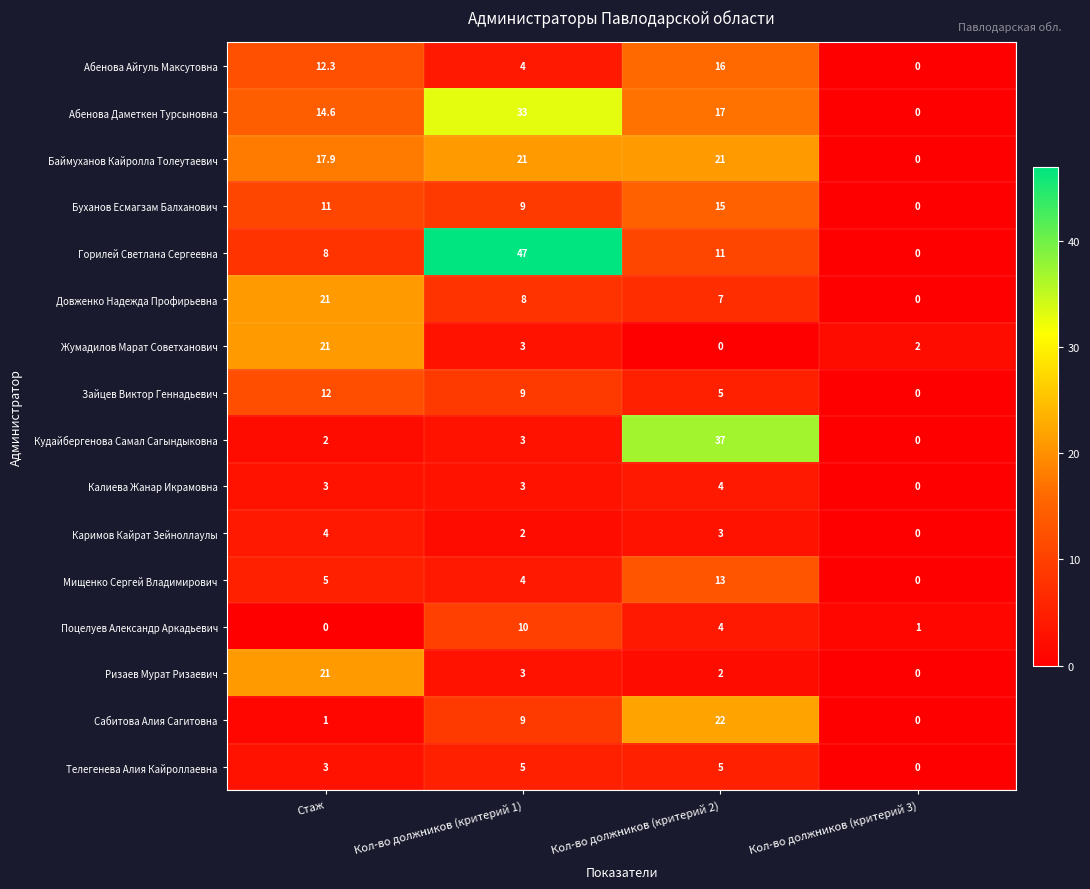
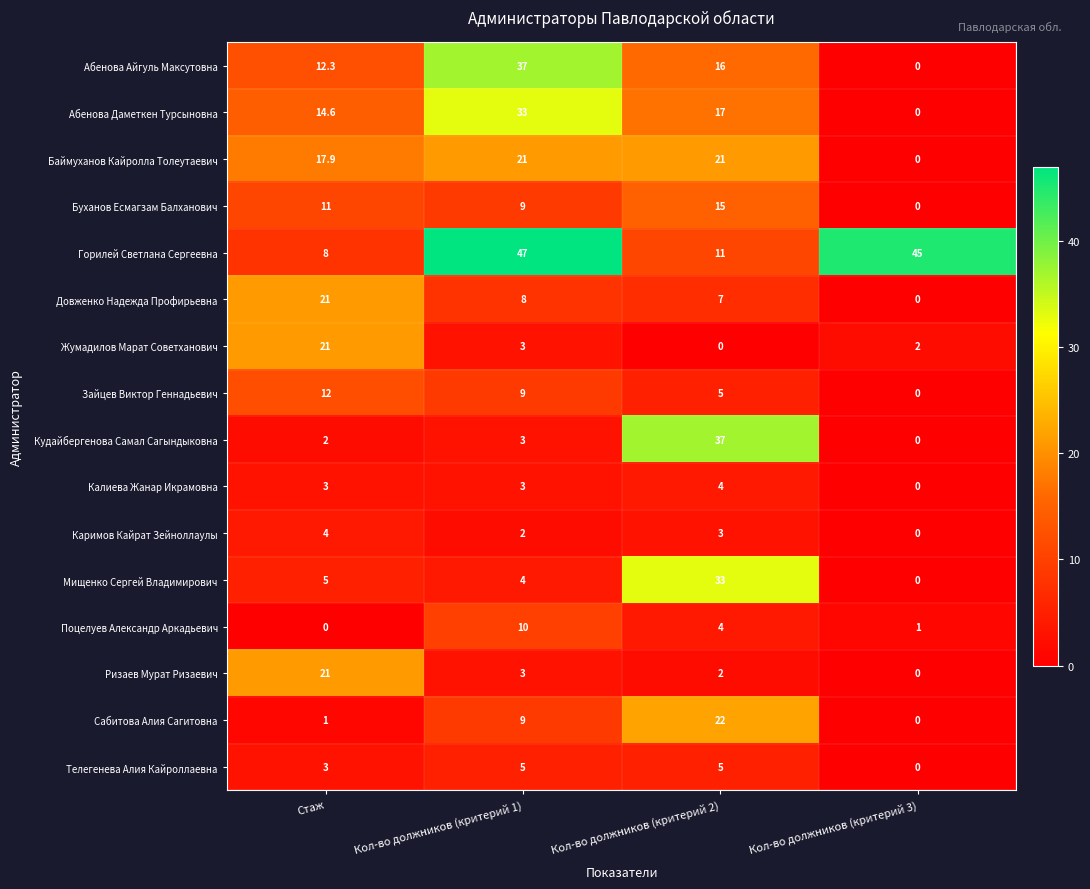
  {
    "Абенова Айгуль Максутовна": {
      "Стаж": 12.3,
-     "Кол-во должников (критерий 1)": 4,
+     "Кол-во должников (критерий 1)": 37,
      "Кол-во должников (критерий 2)": 16,
      "Кол-во должников (критерий 3)": 0
    },
    "Абенова Даметкен Турсыновна": {
      "Стаж": 14.6,
      "Кол-во должников (критерий 1)": 33,
      "Кол-во должников (критерий 2)": 17,
      "Кол-во должников (критерий 3)": 0
    },
    "Баймуханов Кайролла Толеутаевич": {
      "Стаж": 17.9,
      "Кол-во должников (критерий 1)": 21,
      "Кол-во должников (критерий 2)": 21,
      "Кол-во должников (критерий 3)": 0
    },
    "Буханов Есмагзам Балханович": {
      "Стаж": 11,
      "Кол-во должников (критерий 1)": 9,
      "Кол-во должников (критерий 2)": 15,
      "Кол-во должников (критерий 3)": 0
    },
    "Горилей Светлана Сергеевна": {
      "Стаж": 8,
      "Кол-во должников (критерий 1)": 47,
      "Кол-во должников (критерий 2)": 11,
-     "Кол-во должников (критерий 3)": 0
+     "Кол-во должников (критерий 3)": 45
    },
    "Довженко Надежда Профирьевна": {
      "Стаж": 21,
      "Кол-во должников (критерий 1)": 8,
      "Кол-во должников (критерий 2)": 7,
      "Кол-во должников (критерий 3)": 0
    },
    "Жумадилов Марат Советханович": {
      "Стаж": 21,
      "Кол-во должников (критерий 1)": 3,
      "Кол-во должников (критерий 2)": 0,
      "Кол-во должников (критерий 3)": 2
    },
    "Зайцев Виктор Геннадьевич": {
      "Стаж": 12,
      "Кол-во должников (критерий 1)": 9,
      "Кол-во должников (критерий 2)": 5,
      "Кол-во должников (критерий 3)": 0
    },
    "Кудайбергенова Самал Сагындыковна": {
      "Стаж": 2,
      "Кол-во должников (критерий 1)": 3,
      "Кол-во должников (критерий 2)": 37,
      "Кол-во должников (критерий 3)": 0
    },
    "Калиева Жанар Икрамовна": {
      "Стаж": 3,
      "Кол-во должников (критерий 1)": 3,
      "Кол-во должников (критерий 2)": 4,
      "Кол-во должников (критерий 3)": 0
    },
    "Каримов Кайрат Зейноллаулы": {
      "Стаж": 4,
      "Кол-во должников (критерий 1)": 2,
      "Кол-во должников (критерий 2)": 3,
      "Кол-во должников (критерий 3)": 0
    },
    "Мищенко Сергей Владимирович": {
      "Стаж": 5,
      "Кол-во должников (критерий 1)": 4,
-     "Кол-во должников (критерий 2)": 13,
+     "Кол-во должников (критерий 2)": 33,
      "Кол-во должников (критерий 3)": 0
    },
    "Поцелуев Александр Аркадьевич": {
      "Стаж": 0,
      "Кол-во должников (критерий 1)": 10,
      "Кол-во должников (критерий 2)": 4,
      "Кол-во должников (критерий 3)": 1
    },
    "Ризаев Мурат Ризаевич": {
      "Стаж": 21,
      "Кол-во должников (критерий 1)": 3,
      "Кол-во должников (критерий 2)": 2,
      "Кол-во должников (критерий 3)": 0
    },
    "Сабитова Алия Сагитовна": {
      "Стаж": 1,
      "Кол-во должников (критерий 1)": 9,
      "Кол-во должников (критерий 2)": 22,
      "Кол-во должников (критерий 3)": 0
    },
    "Телегенева Алия Кайроллаевна": {
      "Стаж": 3,
      "Кол-во должников (критерий 1)": 5,
      "Кол-во должников (критерий 2)": 5,
      "Кол-во должников (критерий 3)": 0
    }
  }
